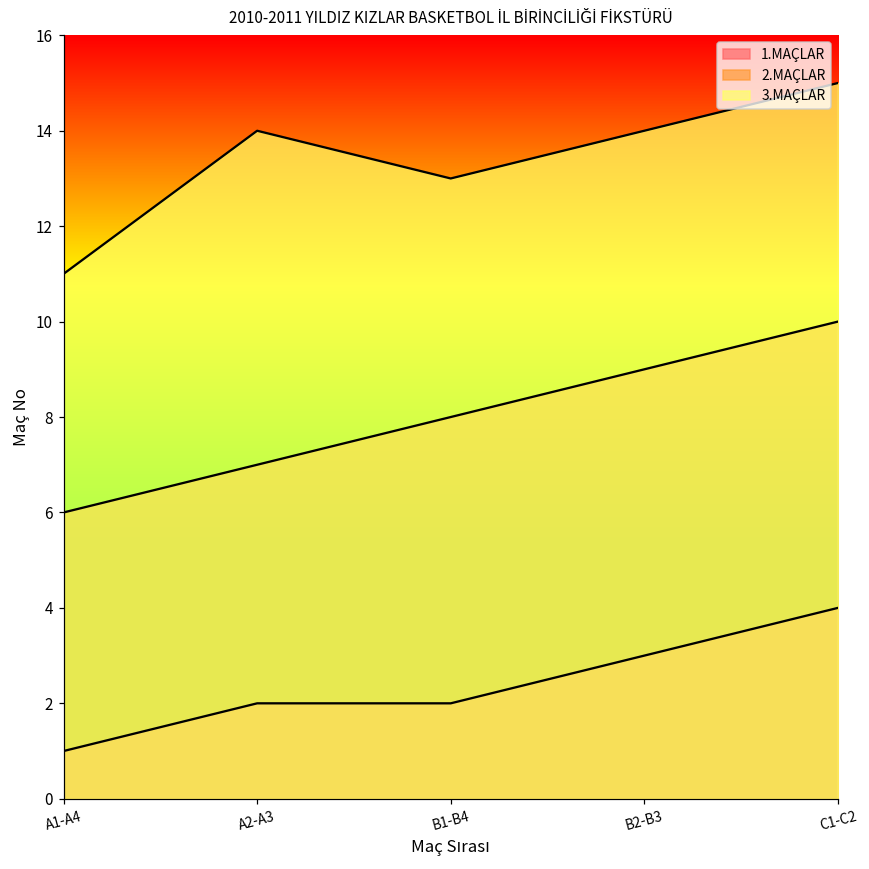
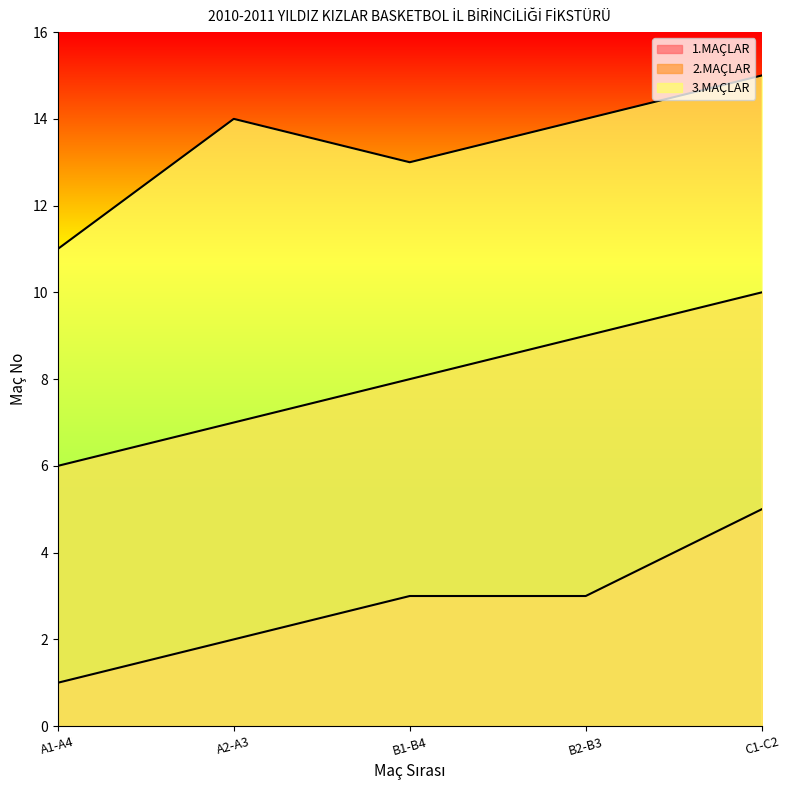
  {
    "1.MAÇLAR": {
      "A1-A4": 1,
      "A2-A3": 2,
-     "B1-B4": 2,
+     "B1-B4": 3,
      "B2-B3": 3,
-     "C1-C2": 4
+     "C1-C2": 5
    },
    "2.MAÇLAR": {
      "A1-A4": 6,
      "A2-A3": 7,
      "B1-B4": 8,
      "B2-B3": 9,
      "C1-C2": 10
    },
    "3.MAÇLAR": {
      "A1-A4": 11,
      "A2-A3": 14,
      "B1-B4": 13,
      "B2-B3": 14,
      "C1-C2": 15
    }
  }
